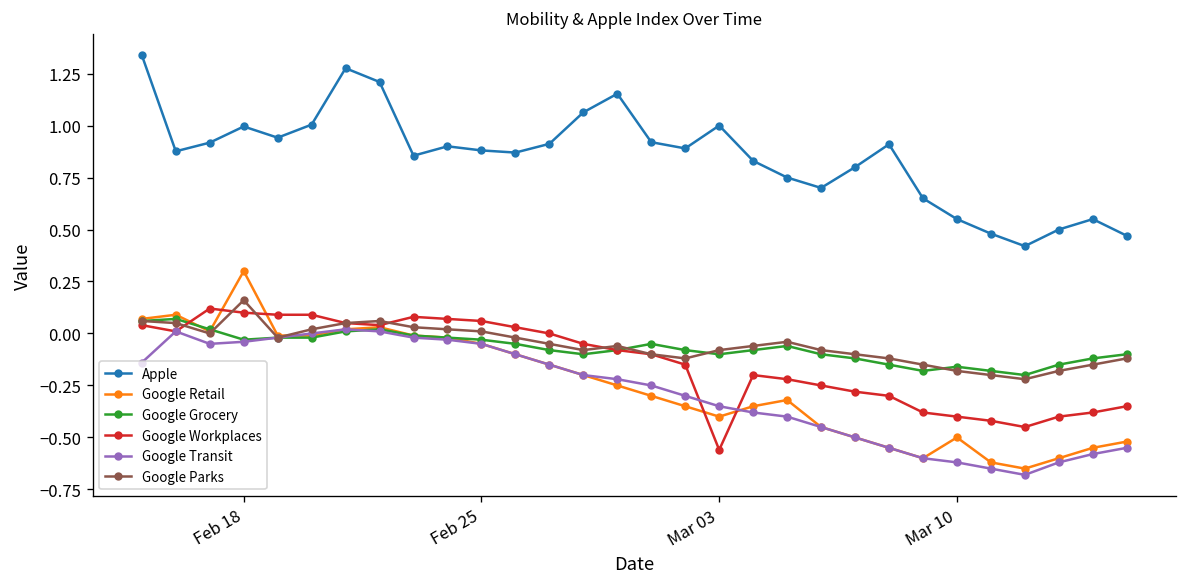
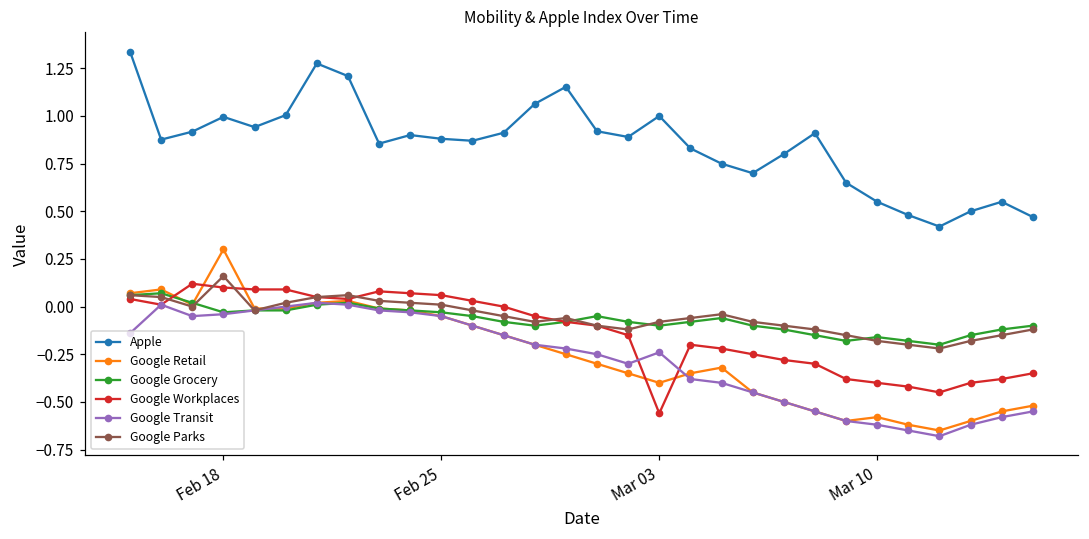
  {
    "Apple": {
      "Feb 18": 1.00,
      "Feb 25": 0.88,
      "Mar 03": 1.00,
      "Mar 10": 0.55
    },
    "Google Retail": {
      "Feb 18": 0.30,
      "Mar 03": -0.40,
-     "Mar 10": -0.50
+     "Mar 10": -0.58
    },
    "Google Grocery": {
      "Feb 25": -0.03,
      "Mar 03": -0.10,
      "Mar 10": -0.16
    },
    "Google Workplaces": {
      "Feb 18": 0.10,
      "Feb 25": 0.06,
      "Mar 03": -0.56,
      "Mar 10": -0.40
    },
    "Google Transit": {
-     "Mar 03": -0.35,
+     "Mar 03": -0.24,
      "Mar 10": -0.62
    },
    "Google Parks": {
      "Feb 18": 0.16,
      "Feb 25": 0.01,
      "Mar 03": -0.08,
      "Mar 10": -0.18
    }
  }
